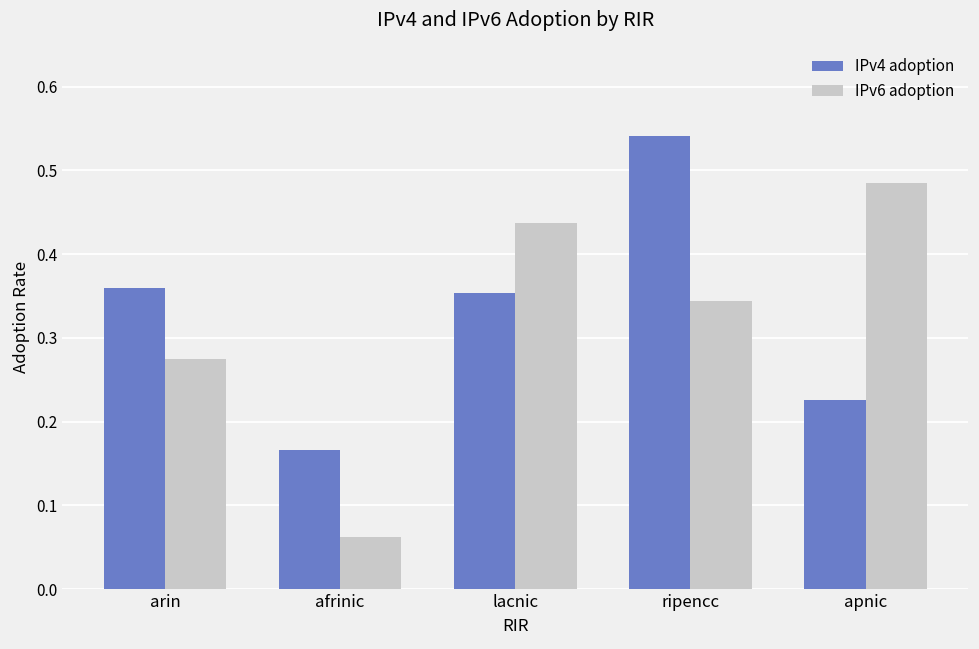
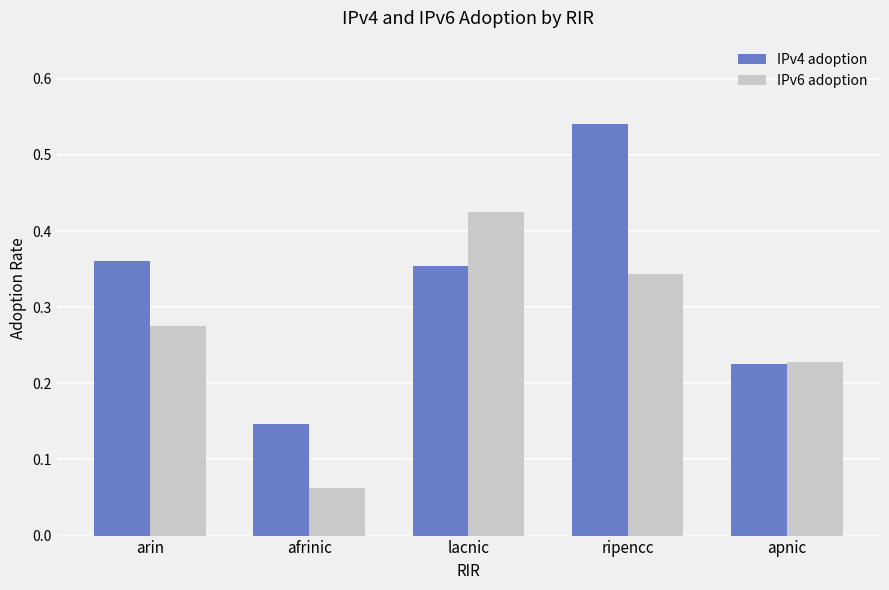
  {
    "IPv4 adoption": {
      "arin": 0.36,
-     "afrinic": 0.17,
+     "afrinic": 0.15,
      "lacnic": 0.35,
      "ripencc": 0.54,
      "apnic": 0.23
    },
    "IPv6 adoption": {
      "arin": 0.28,
      "afrinic": 0.06,
-     "lacnic": 0.44,
+     "lacnic": 0.42,
      "ripencc": 0.34,
-     "apnic": 0.49
+     "apnic": 0.23
    }
  }
